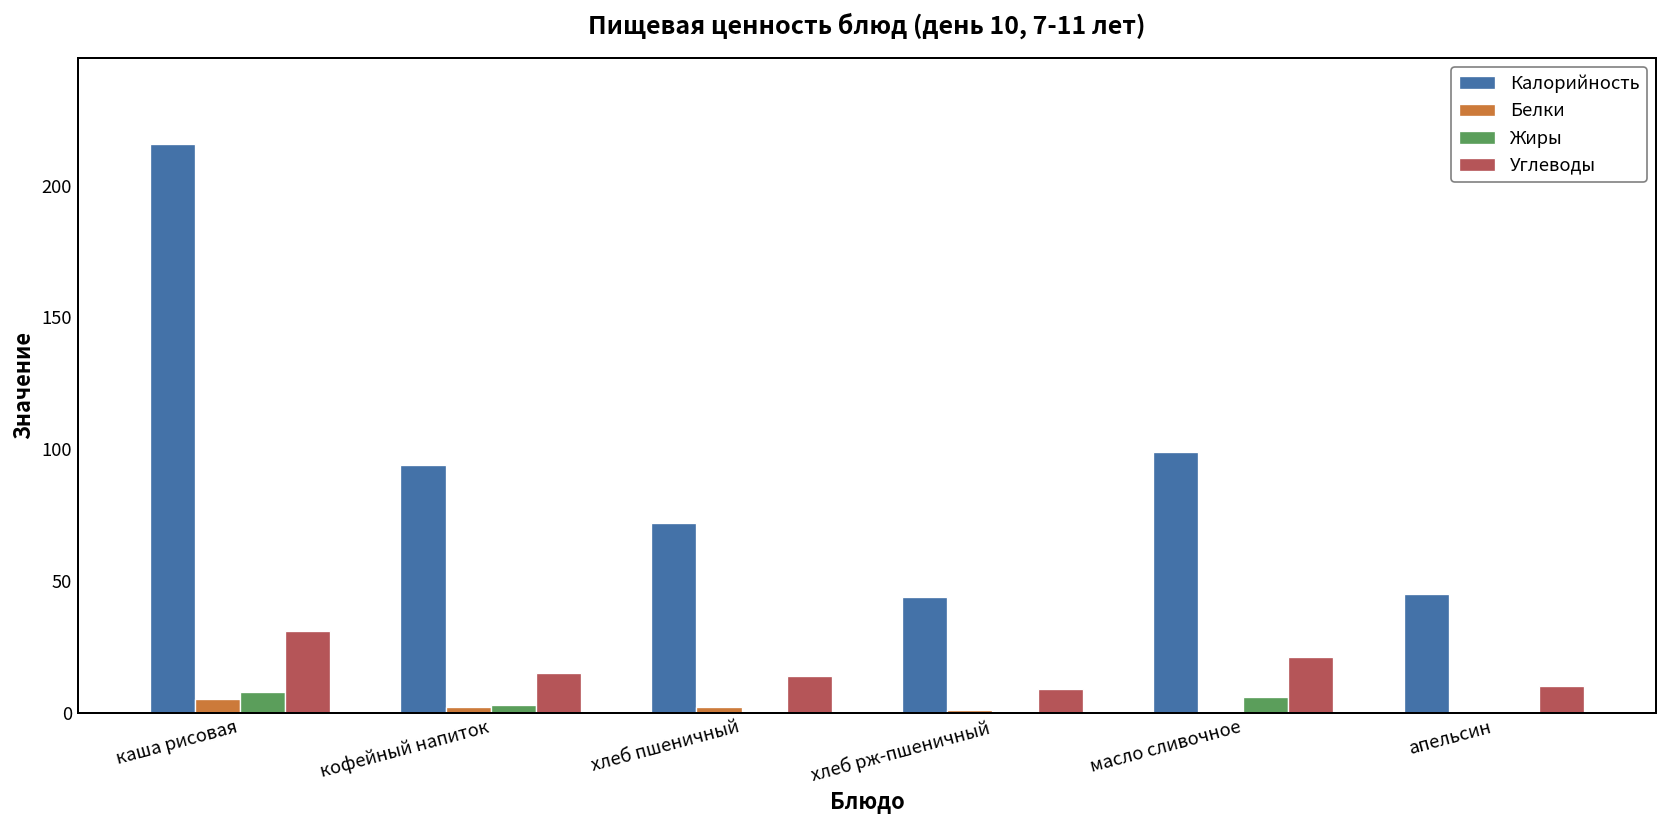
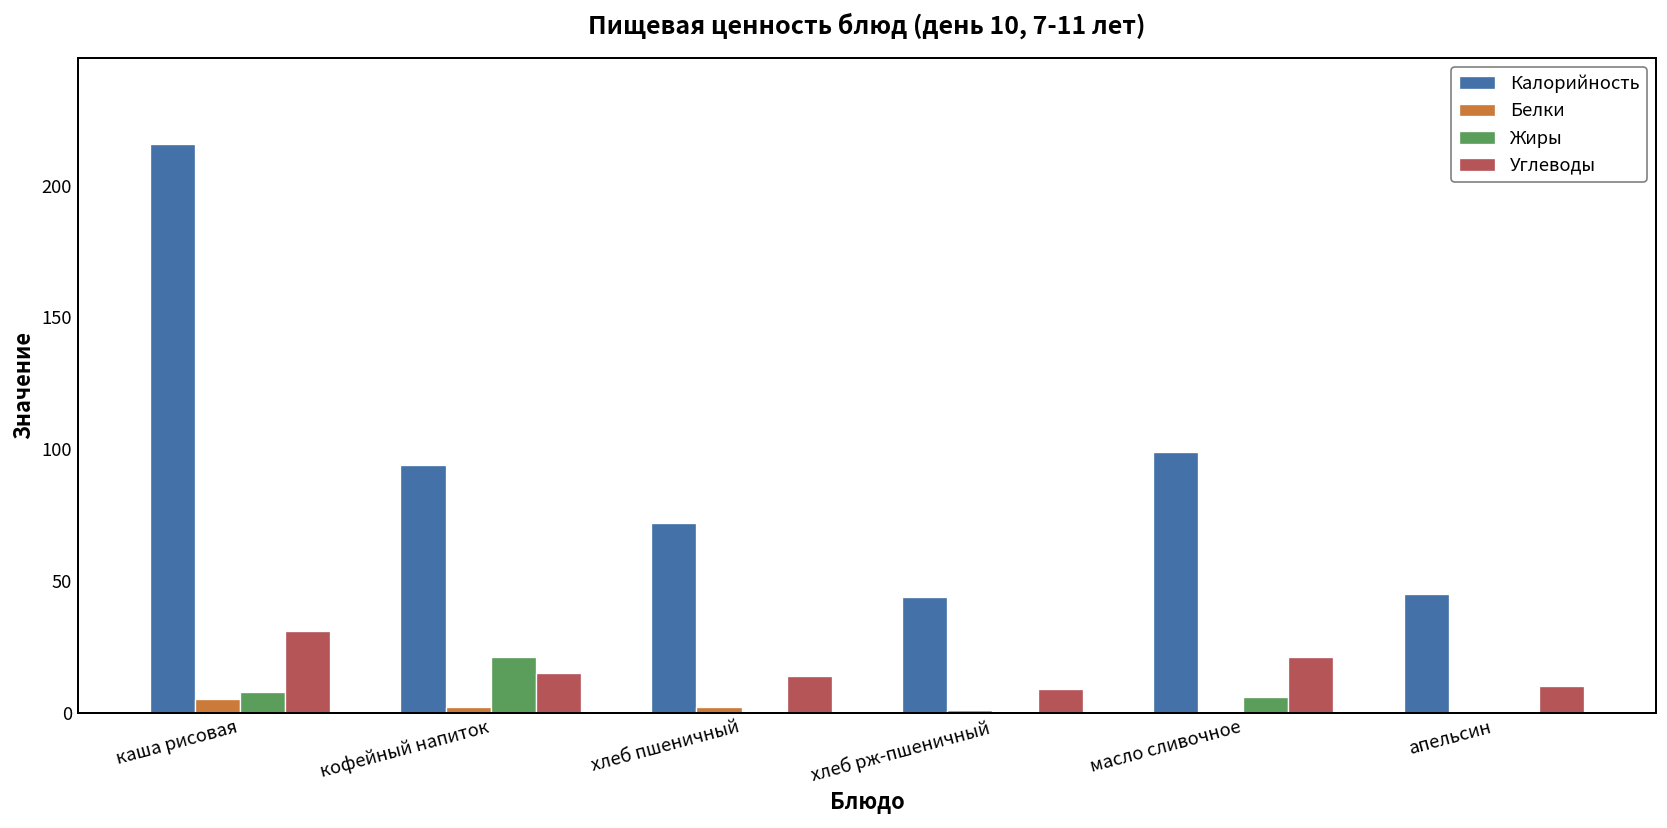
  {
    "Калорийность": {
      "каша рисовая": 216,
      "кофейный напиток": 94,
      "хлеб пшеничный": 72,
      "хлеб рж-пшеничный": 44,
      "масло сливочное": 99,
      "апельсин": 45
    },
    "Жиры": {
      "каша рисовая": 8,
-     "кофейный напиток": 3,
+     "кофейный напиток": 21,
      "хлеб пшеничный": 0,
      "хлеб рж-пшеничный": 0,
      "масло сливочное": 6,
      "апельсин": 0
    }
  }
